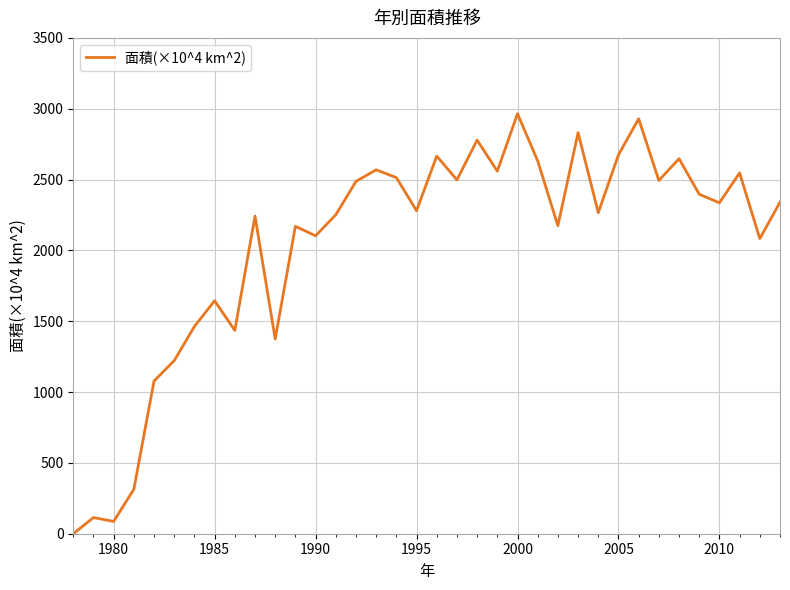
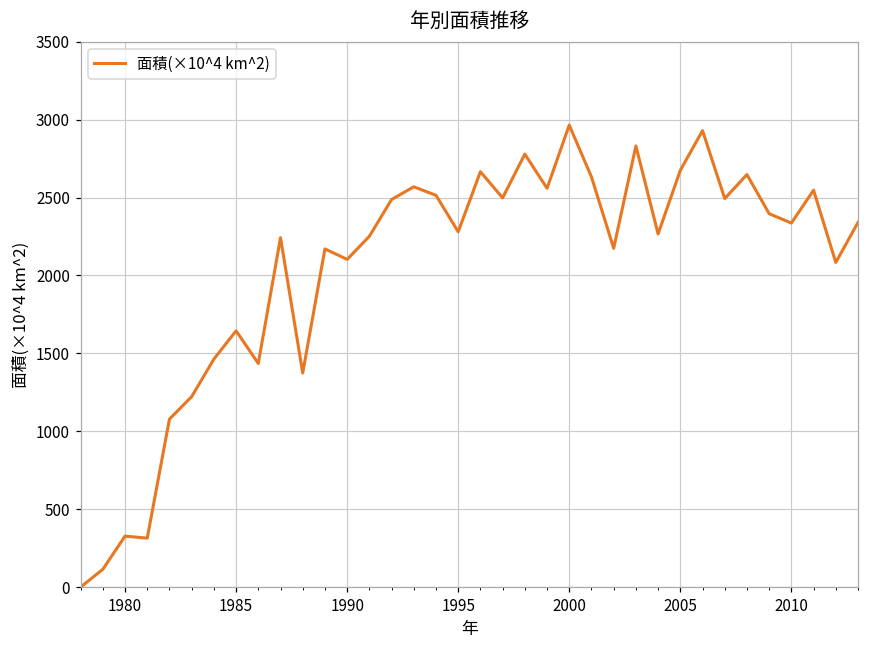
  {
-   "1980": 90,
+   "1980": 330,
    "1985": 1640,
    "1990": 2100,
    "1995": 2280,
    "2000": 2960,
    "2005": 2670,
    "2010": 2340
  }
